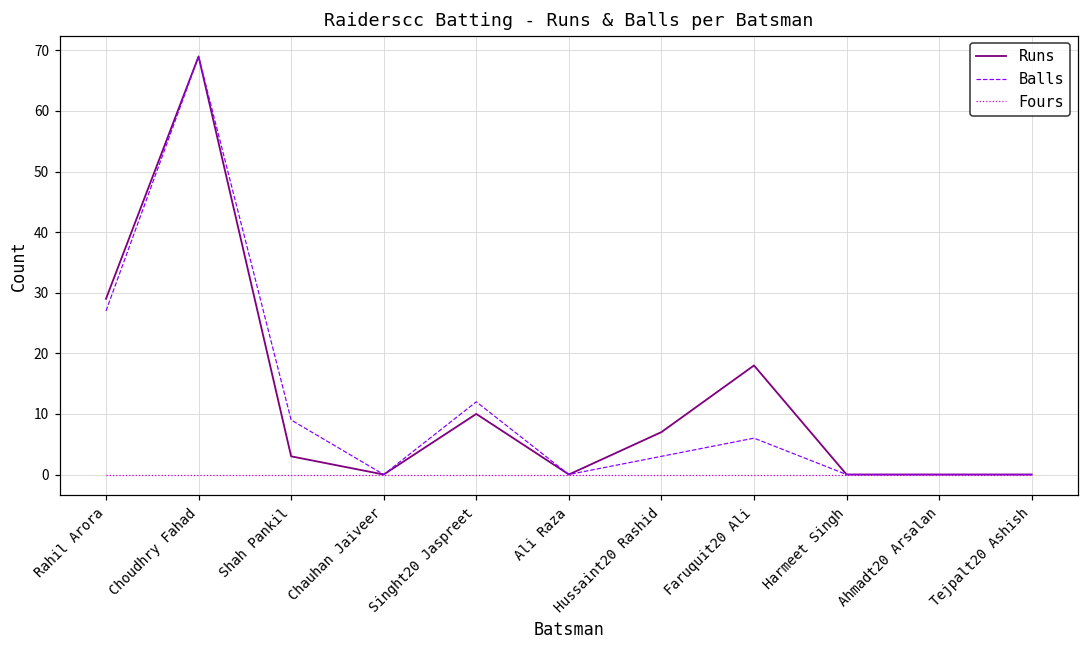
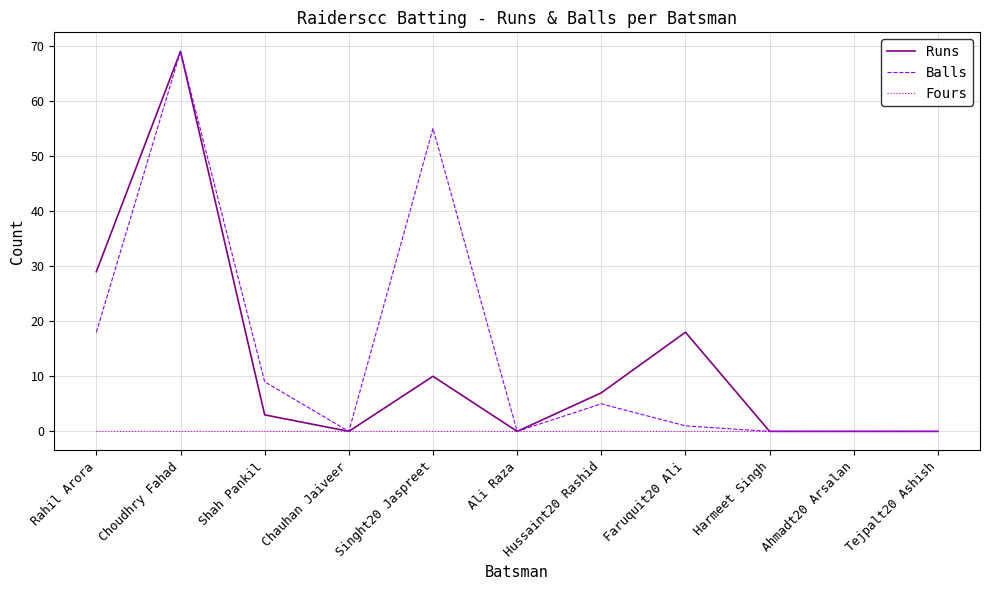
  {
    "Runs": {
      "Rahil Arora": 29,
      "Shah Pankil": 3,
      "Singht20 Jaspreet": 10,
      "Hussaint20 Rashid": 7,
      "Faruquit20 Ali": 18
    },
    "Balls": {
-     "Rahil Arora": 27,
+     "Rahil Arora": 18,
      "Shah Pankil": 9,
-     "Singht20 Jaspreet": 12,
-     "Hussaint20 Rashid": 3,
-     "Faruquit20 Ali": 6
+     "Singht20 Jaspreet": 55,
+     "Hussaint20 Rashid": 5,
+     "Faruquit20 Ali": 1
    },
    "Fours": {
      "Rahil Arora": 0,
      "Choudhry Fahad": 0,
      "Shah Pankil": 0,
      "Singht20 Jaspreet": 0,
      "Hussaint20 Rashid": 0,
      "Faruquit20 Ali": 0
    }
  }
